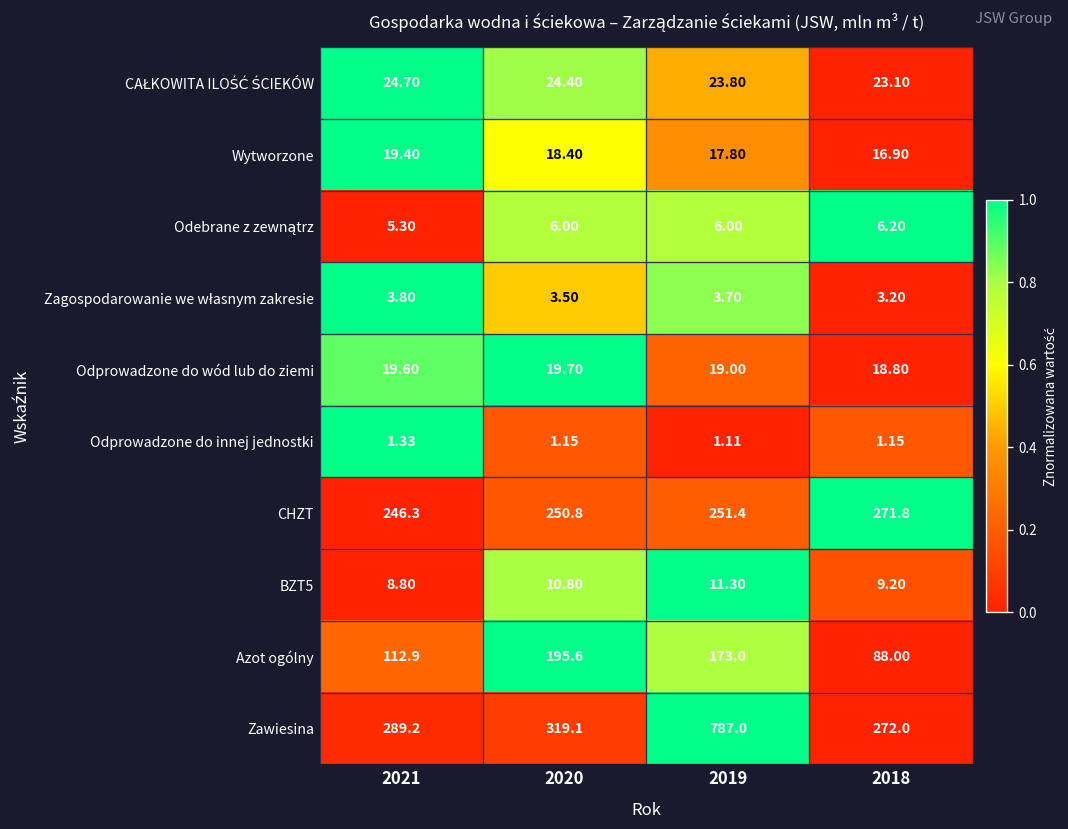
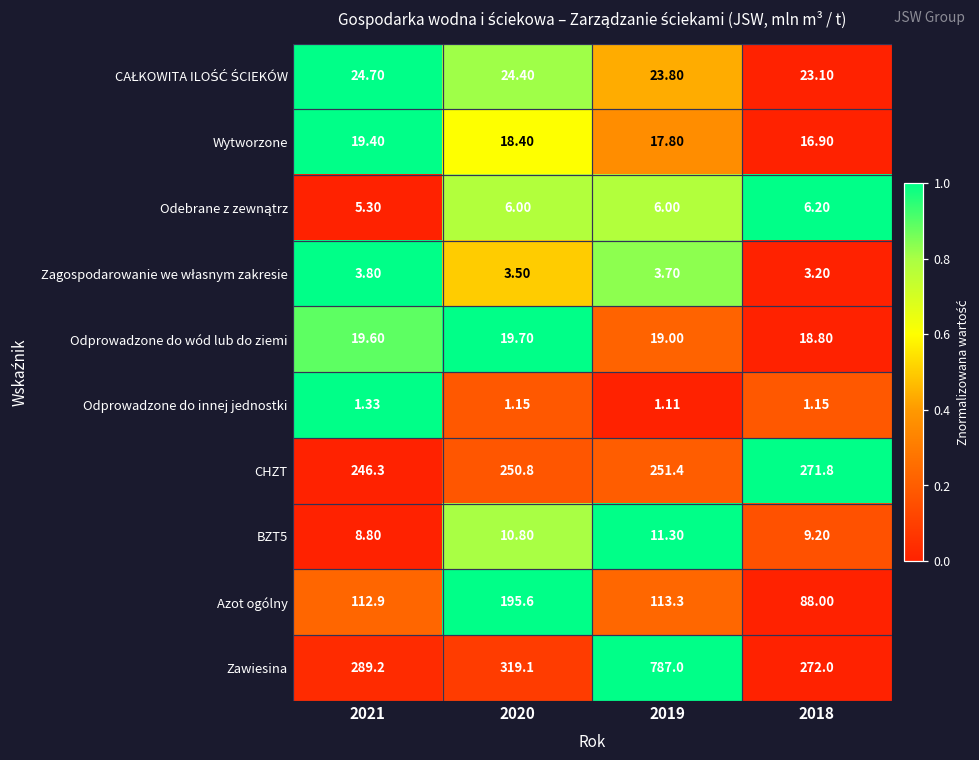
  {
    "CAŁKOWITA ILOŚĆ ŚCIEKÓW": {
      "2021": 24.70,
      "2020": 24.40,
      "2019": 23.80,
      "2018": 23.10
    },
    "Wytworzone": {
      "2021": 19.40,
      "2020": 18.40,
      "2019": 17.80,
      "2018": 16.90
    },
    "Odebrane z zewnątrz": {
      "2021": 5.30,
      "2020": 6.00,
      "2019": 6.00,
      "2018": 6.20
    },
    "Zagospodarowanie we własnym zakresie": {
      "2021": 3.80,
      "2020": 3.50,
      "2019": 3.70,
      "2018": 3.20
    },
    "Odprowadzone do wód lub do ziemi": {
      "2021": 19.60,
      "2020": 19.70,
      "2019": 19.00,
      "2018": 18.80
    },
    "Odprowadzone do innej jednostki": {
      "2021": 1.33,
      "2020": 1.15,
      "2019": 1.11,
      "2018": 1.15
    },
    "CHZT": {
      "2021": 246.3,
      "2020": 250.8,
      "2019": 251.4,
      "2018": 271.8
    },
    "BZT5": {
      "2021": 8.80,
      "2020": 10.80,
      "2019": 11.30,
      "2018": 9.20
    },
    "Azot ogólny": {
      "2021": 112.9,
      "2020": 195.6,
-     "2019": 173.0,
+     "2019": 113.3,
      "2018": 88.00
    },
    "Zawiesina": {
      "2021": 289.2,
      "2020": 319.1,
      "2019": 787.0,
      "2018": 272.0
    }
  }
